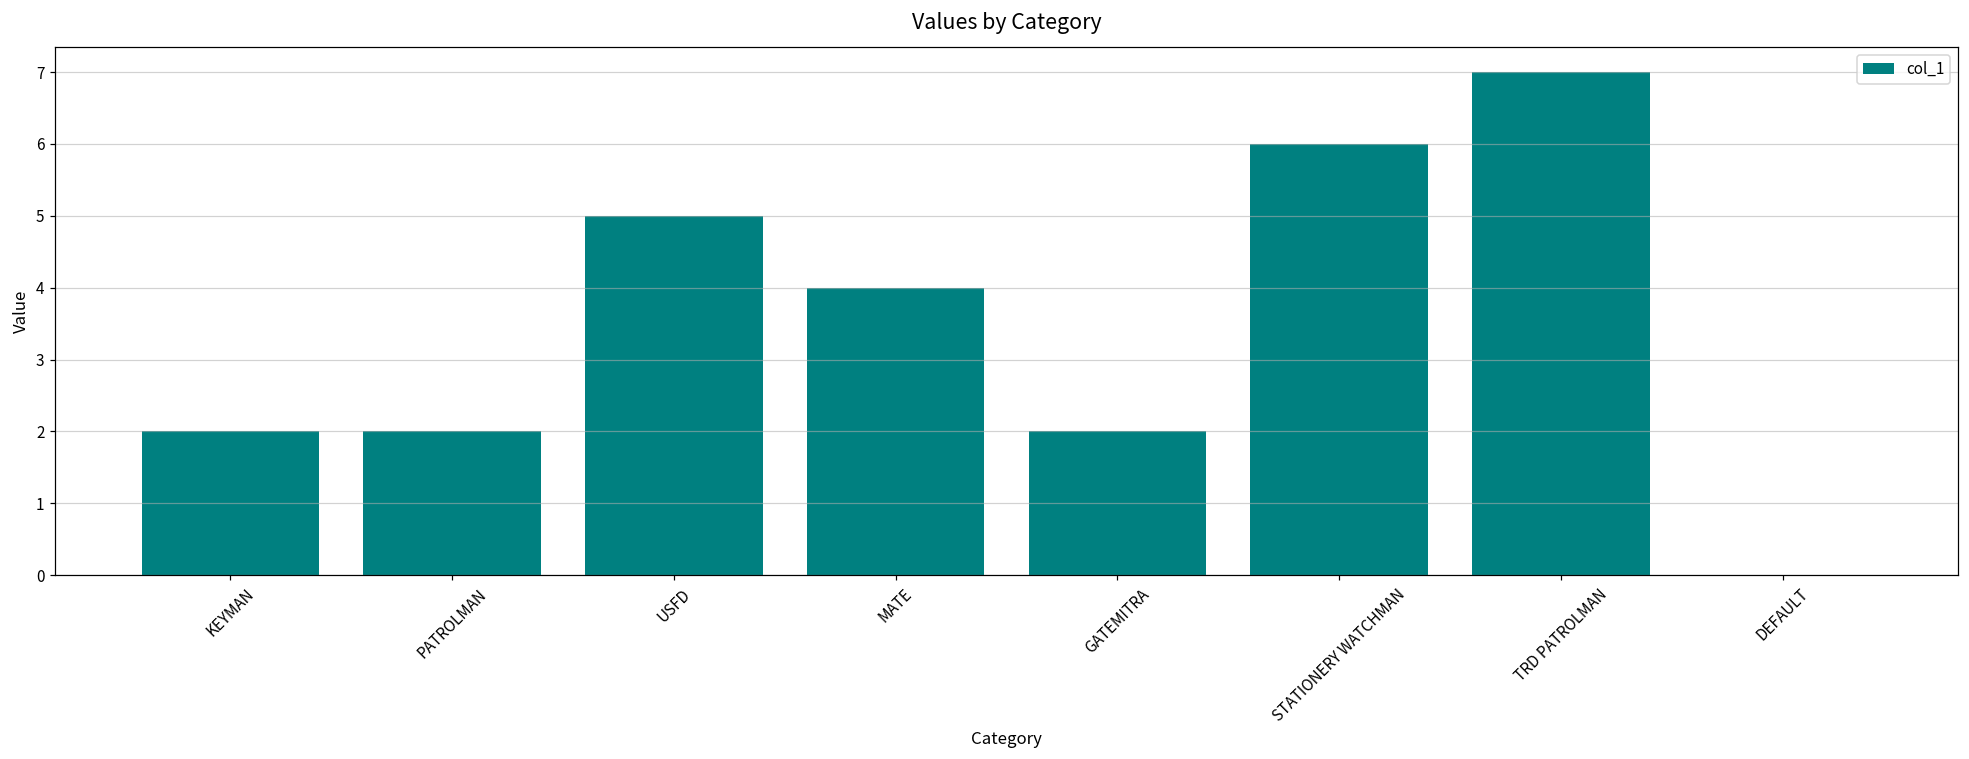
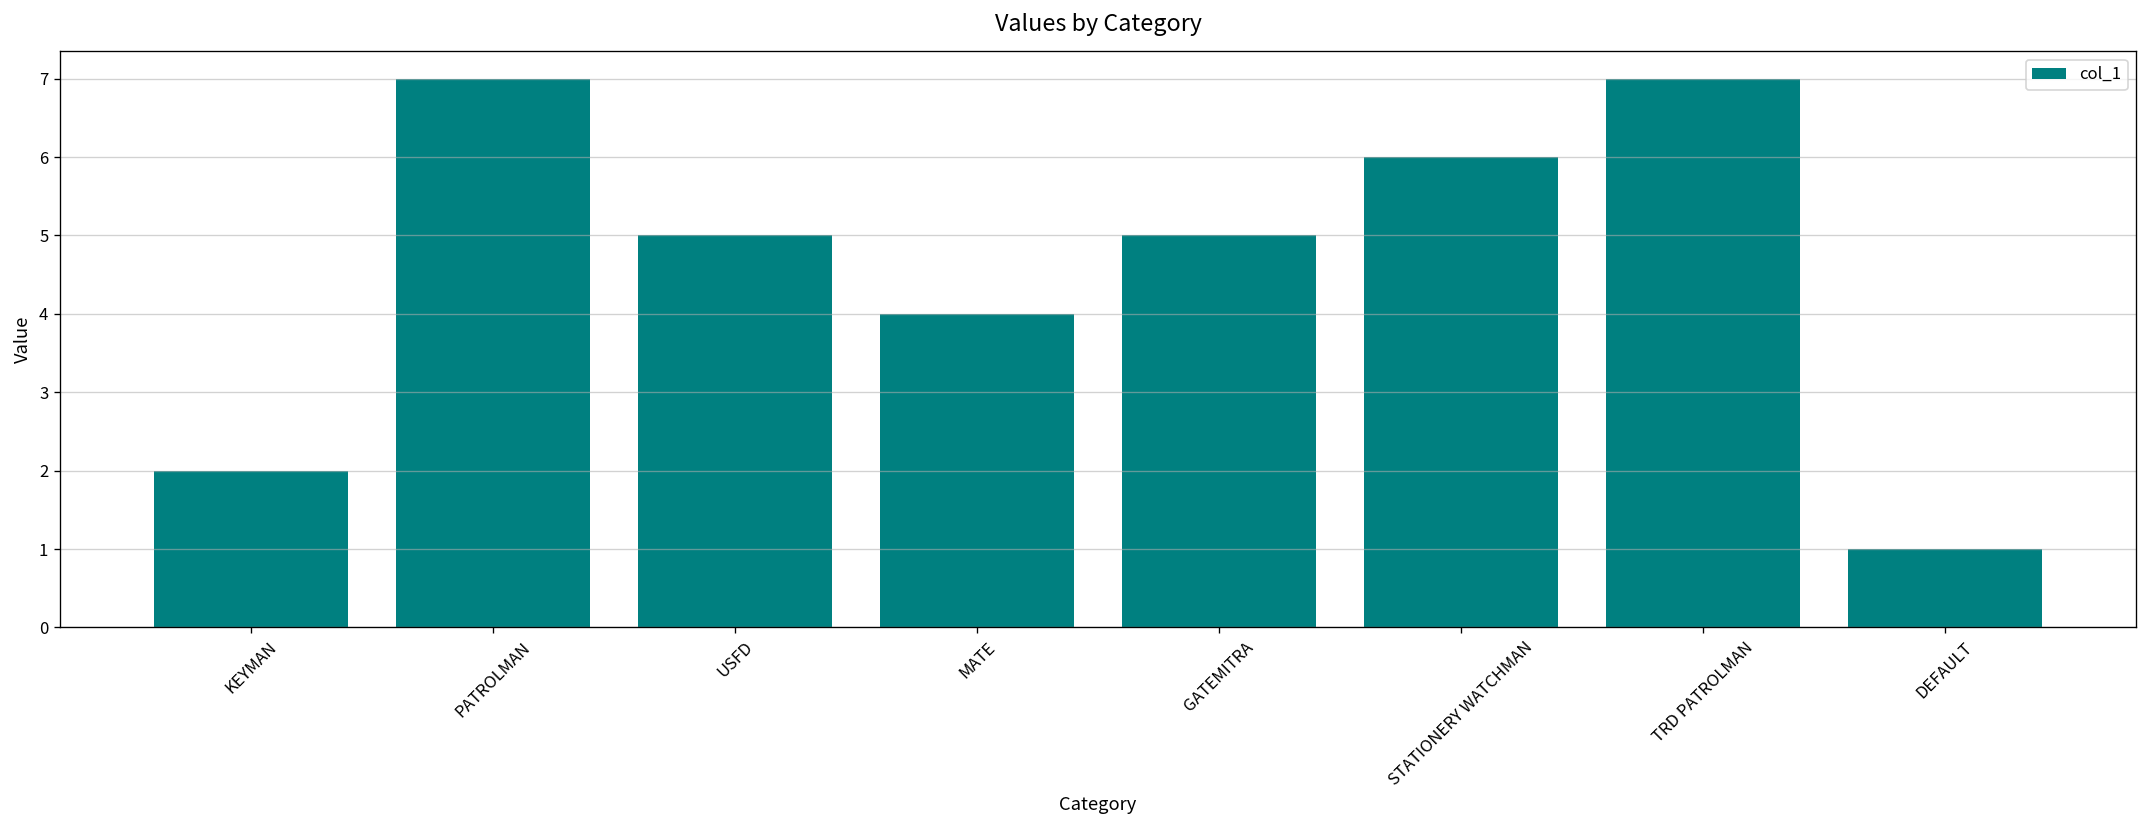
  {
    "KEYMAN": 2,
-   "PATROLMAN": 2,
+   "PATROLMAN": 7,
    "USFD": 5,
    "MATE": 4,
-   "GATEMITRA": 2,
+   "GATEMITRA": 5,
    "STATIONERY WATCHMAN": 6,
    "TRD PATROLMAN": 7,
-   "DEFAULT": 0
+   "DEFAULT": 1
  }
